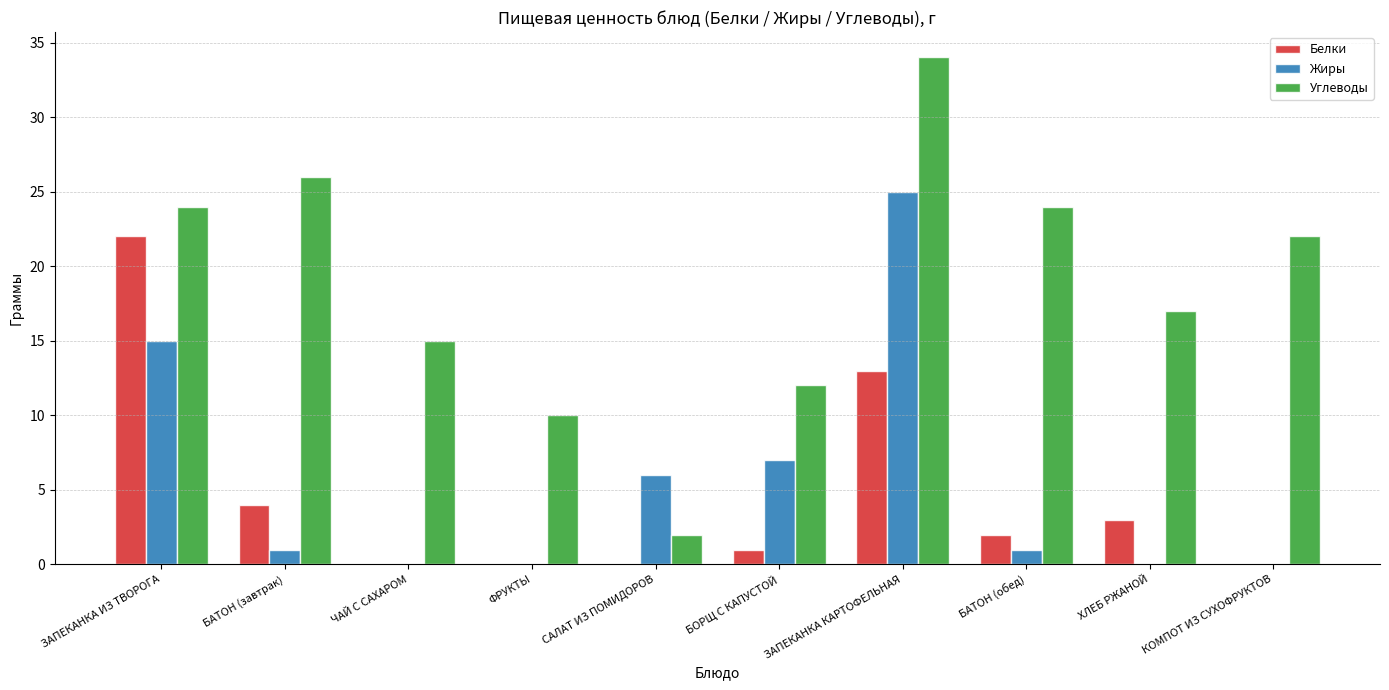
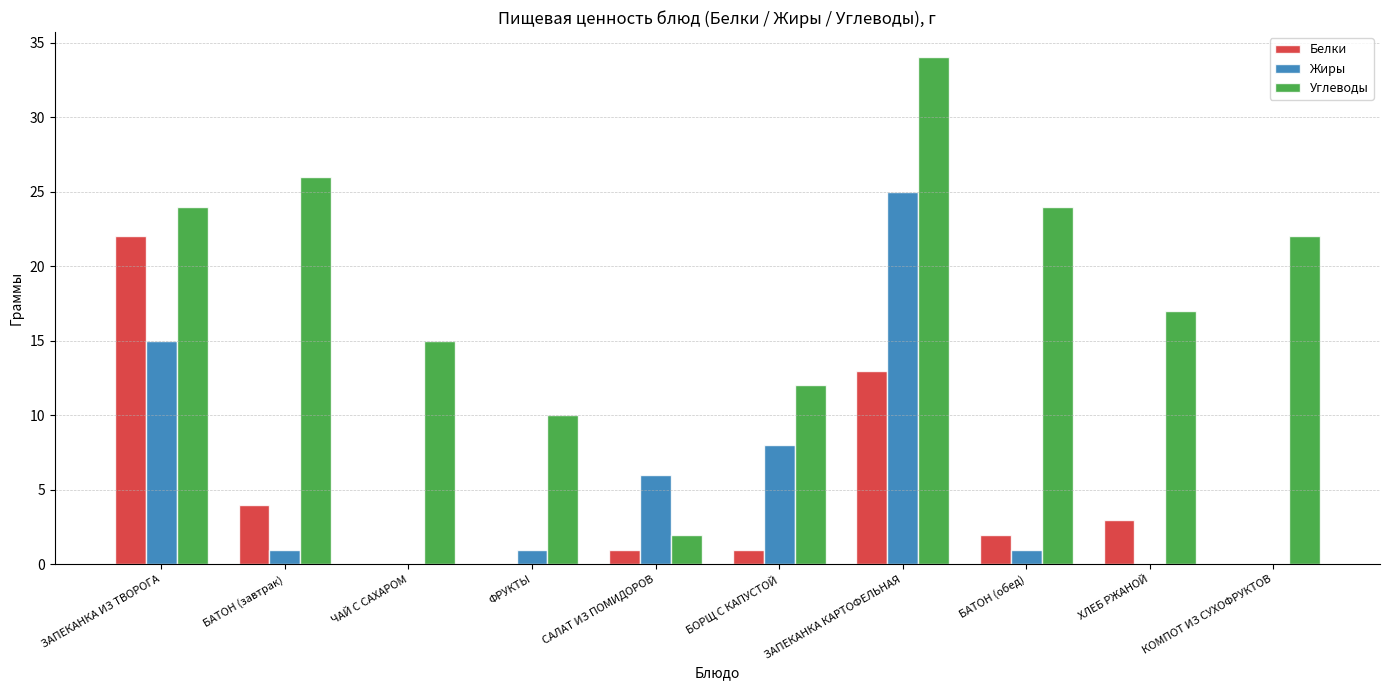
  {
    "Белки": {
      "ЗАПЕКАНКА ИЗ ТВОРОГА": 22,
      "БАТОН (завтрак)": 4,
      "ЧАЙ С САХАРОМ": 0,
      "ФРУКТЫ": 0,
-     "САЛАТ ИЗ ПОМИДОРОВ": 0,
+     "САЛАТ ИЗ ПОМИДОРОВ": 1,
      "БОРЩ С КАПУСТОЙ": 1,
      "ЗАПЕКАНКА КАРТОФЕЛЬНАЯ": 13,
      "БАТОН (обед)": 2,
      "ХЛЕБ РЖАНОЙ": 3,
      "КОМПОТ ИЗ СУХОФРУКТОВ": 0
    },
    "Жиры": {
      "ЗАПЕКАНКА ИЗ ТВОРОГА": 15,
      "БАТОН (завтрак)": 1,
      "ЧАЙ С САХАРОМ": 0,
-     "ФРУКТЫ": 0,
+     "ФРУКТЫ": 1,
      "САЛАТ ИЗ ПОМИДОРОВ": 6,
-     "БОРЩ С КАПУСТОЙ": 7,
+     "БОРЩ С КАПУСТОЙ": 8,
      "ЗАПЕКАНКА КАРТОФЕЛЬНАЯ": 25,
      "БАТОН (обед)": 1,
      "ХЛЕБ РЖАНОЙ": 0,
      "КОМПОТ ИЗ СУХОФРУКТОВ": 0
    },
    "Углеводы": {
      "ЗАПЕКАНКА ИЗ ТВОРОГА": 24,
      "БАТОН (завтрак)": 26,
      "ЧАЙ С САХАРОМ": 15,
      "ФРУКТЫ": 10,
      "САЛАТ ИЗ ПОМИДОРОВ": 2,
      "БОРЩ С КАПУСТОЙ": 12,
      "ЗАПЕКАНКА КАРТОФЕЛЬНАЯ": 34,
      "БАТОН (обед)": 24,
      "ХЛЕБ РЖАНОЙ": 17,
      "КОМПОТ ИЗ СУХОФРУКТОВ": 22
    }
  }
